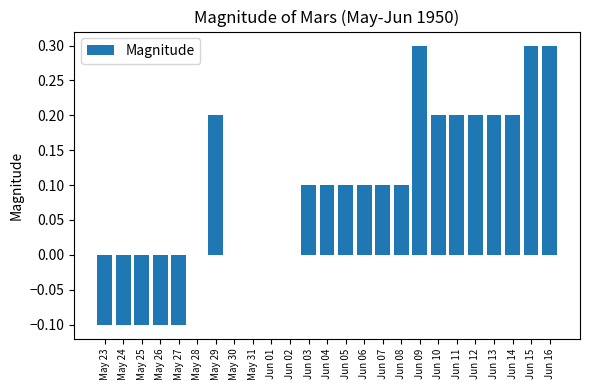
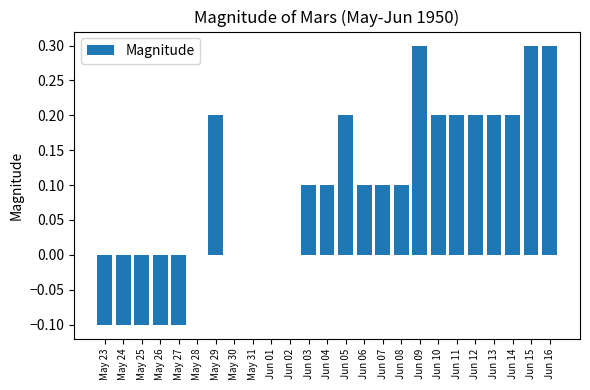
  {
    "May 23": -0.1,
    "May 24": -0.1,
    "May 25": -0.1,
    "May 26": -0.1,
    "May 27": -0.1,
    "May 28": 0.0,
    "May 29": 0.2,
    "May 30": 0.0,
    "May 31": 0.0,
    "Jun 01": 0.0,
    "Jun 02": 0.0,
    "Jun 03": 0.1,
    "Jun 04": 0.1,
-   "Jun 05": 0.1,
+   "Jun 05": 0.2,
    "Jun 06": 0.1,
    "Jun 07": 0.1,
    "Jun 08": 0.1,
    "Jun 09": 0.3,
    "Jun 10": 0.2,
    "Jun 11": 0.2,
    "Jun 12": 0.2,
    "Jun 13": 0.2,
    "Jun 14": 0.2,
    "Jun 15": 0.3,
    "Jun 16": 0.3
  }
